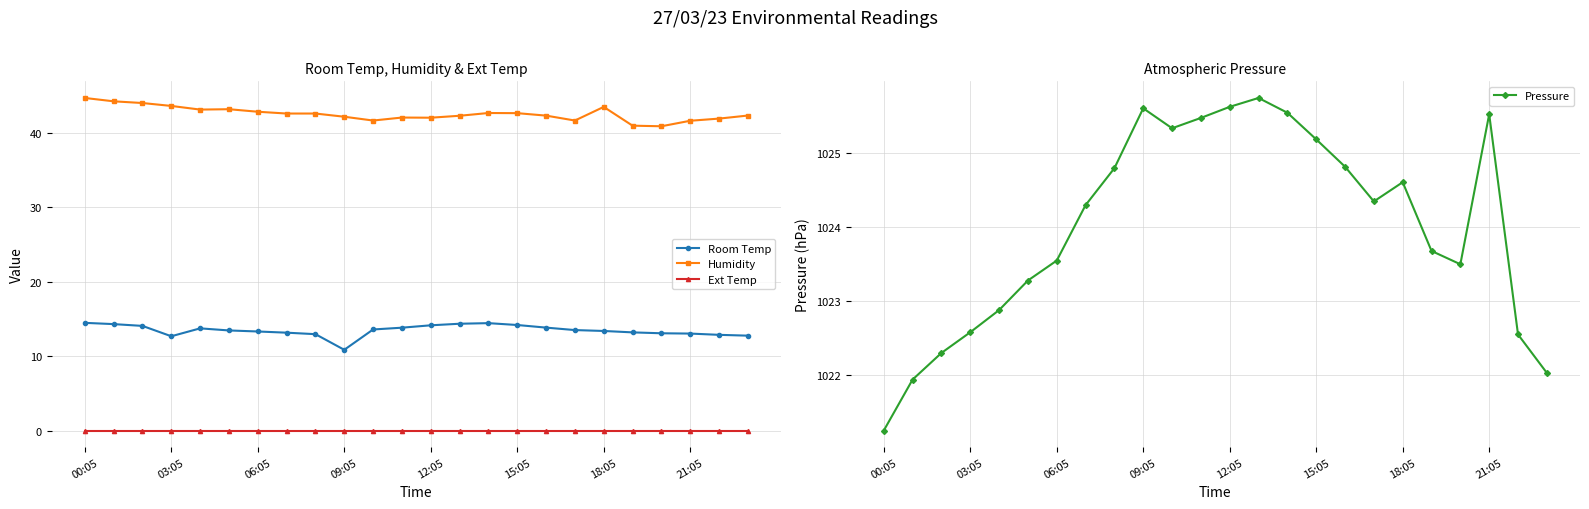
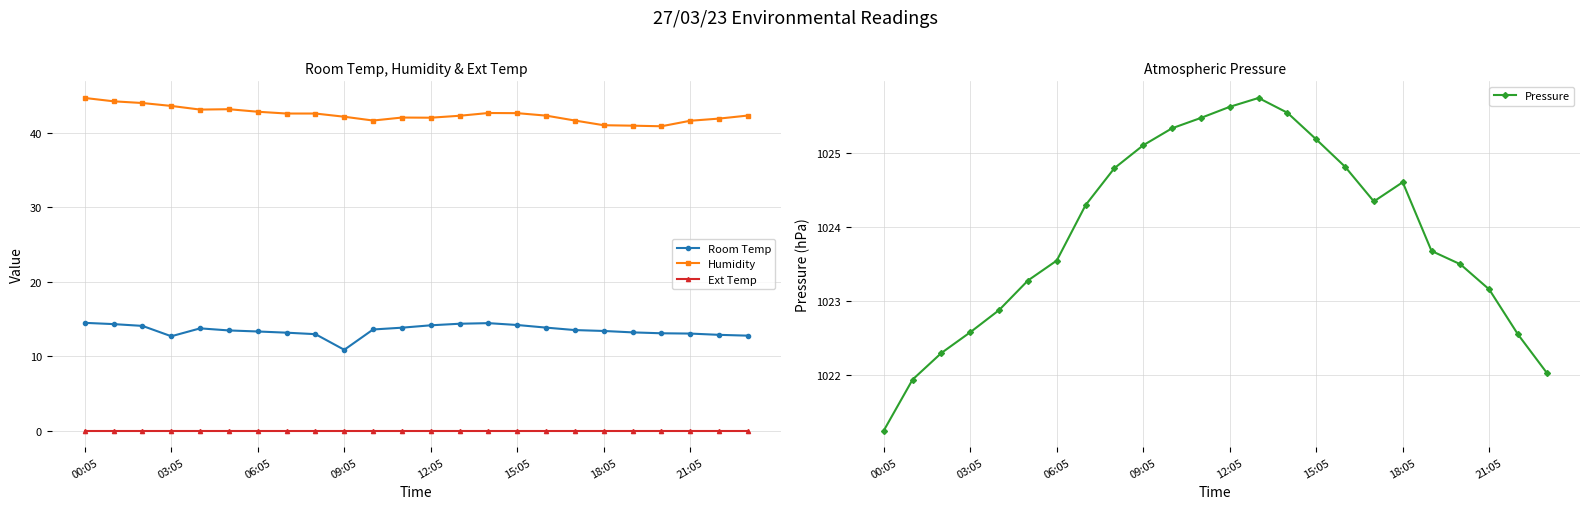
  {
    "Room Temp, Humidity & Ext Temp": {
      "Room Temp": {
        "00:05": 14,
        "03:05": 13,
        "06:05": 13,
        "09:05": 11,
        "12:05": 14,
        "15:05": 14,
        "18:05": 13,
        "21:05": 13
      },
      "Humidity": {
        "00:05": 45,
        "03:05": 44,
        "06:05": 43,
        "09:05": 42,
        "12:05": 42,
        "15:05": 43,
-       "18:05": 43,
+       "18:05": 41,
        "21:05": 42
      },
      "Ext Temp": {
        "00:05": 0,
        "03:05": 0,
        "06:05": 0,
        "09:05": 0,
        "12:05": 0,
        "15:05": 0,
        "18:05": 0,
        "21:05": 0
      }
    },
    "Atmospheric Pressure": {
      "00:05": 1021.3,
      "03:05": 1022.6,
      "06:05": 1023.6,
-     "09:05": 1025.6,
+     "09:05": 1025.1,
      "12:05": 1025.6,
      "15:05": 1025.2,
      "18:05": 1024.6,
-     "21:05": 1025.5
+     "21:05": 1023.2
    }
  }
